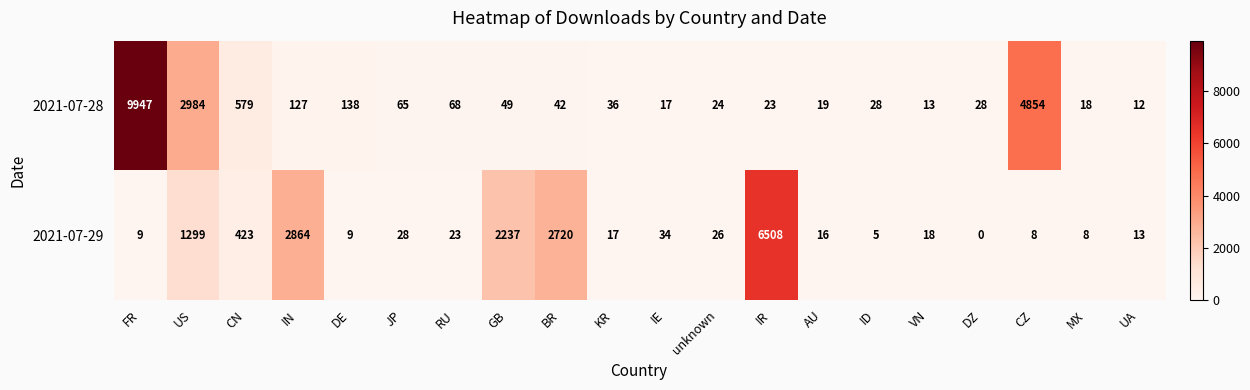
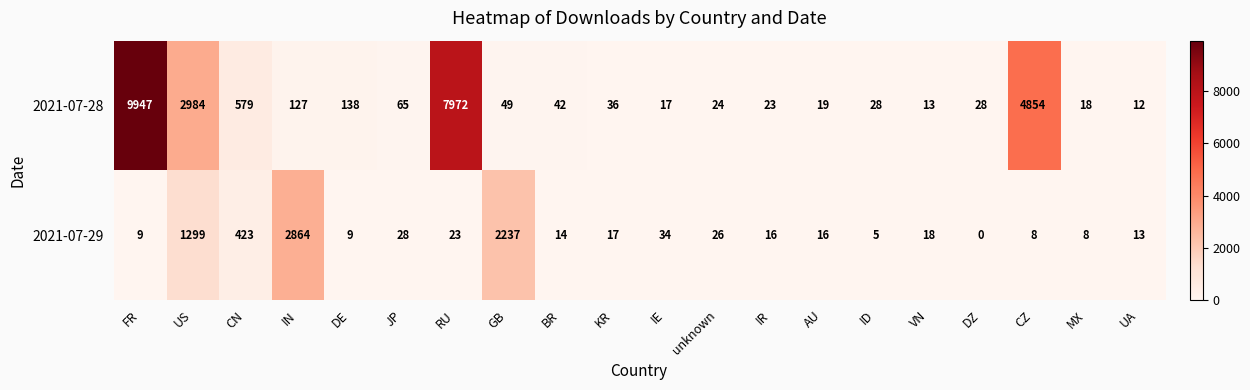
  {
    "2021-07-28": {
      "FR": 9947,
      "US": 2984,
      "CN": 579,
      "IN": 127,
      "DE": 138,
      "JP": 65,
-     "RU": 68,
+     "RU": 7972,
      "GB": 49,
      "BR": 42,
      "KR": 36,
      "IE": 17,
      "unknown": 24,
      "IR": 23,
      "AU": 19,
      "ID": 28,
      "VN": 13,
      "DZ": 28,
      "CZ": 4854,
      "MX": 18,
      "UA": 12
    },
    "2021-07-29": {
      "FR": 9,
      "US": 1299,
      "CN": 423,
      "IN": 2864,
      "DE": 9,
      "JP": 28,
      "RU": 23,
      "GB": 2237,
-     "BR": 2720,
+     "BR": 14,
      "KR": 17,
      "IE": 34,
      "unknown": 26,
-     "IR": 6508,
+     "IR": 16,
      "AU": 16,
      "ID": 5,
      "VN": 18,
      "DZ": 0,
      "CZ": 8,
      "MX": 8,
      "UA": 13
    }
  }
